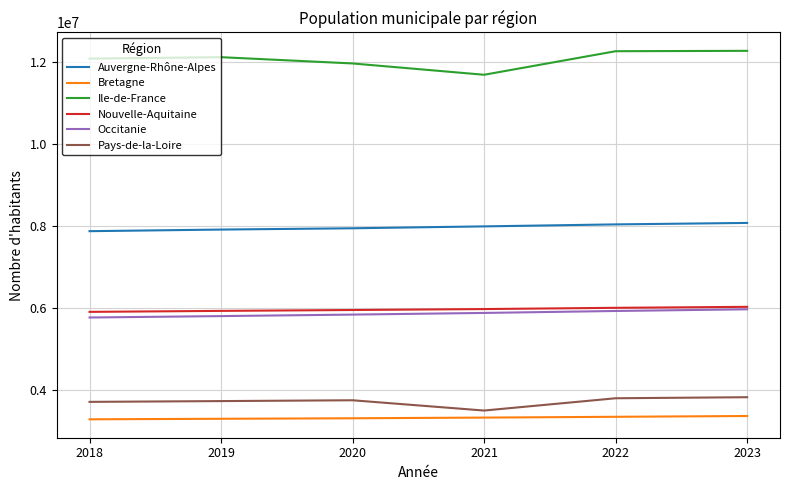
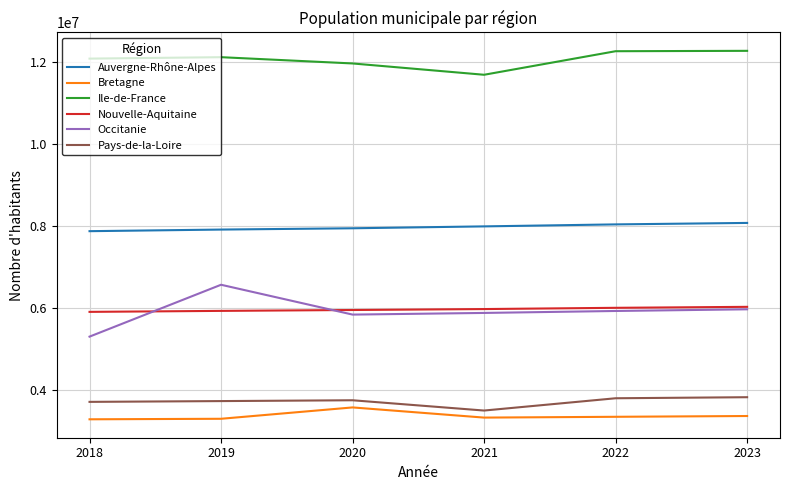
  {
    "Auvergne-Rhône-Alpes": {
      "2018": 7900000,
      "2019": 7900000,
      "2020": 7900000,
      "2021": 8000000,
      "2022": 8000000,
      "2023": 8100000
    },
    "Bretagne": {
      "2018": 3300000,
      "2019": 3300000,
-     "2020": 3300000,
+     "2020": 3600000,
      "2021": 3300000,
      "2022": 3400000,
      "2023": 3400000
    },
    "Ile-de-France": {
      "2019": 12100000,
      "2020": 12000000,
      "2021": 11700000,
      "2022": 12300000,
      "2023": 12300000
    },
    "Nouvelle-Aquitaine": {
      "2018": 5900000,
      "2019": 5900000,
      "2020": 6000000,
      "2021": 6000000,
      "2022": 6000000
    },
    "Occitanie": {
-     "2018": 5800000,
-     "2019": 5800000,
+     "2018": 5300000,
+     "2019": 6600000,
      "2020": 5800000,
      "2021": 5900000,
      "2022": 5900000
    },
    "Pays-de-la-Loire": {
      "2018": 3700000,
      "2019": 3700000,
      "2020": 3800000,
      "2021": 3500000,
      "2022": 3800000,
      "2023": 3800000
    }
  }
